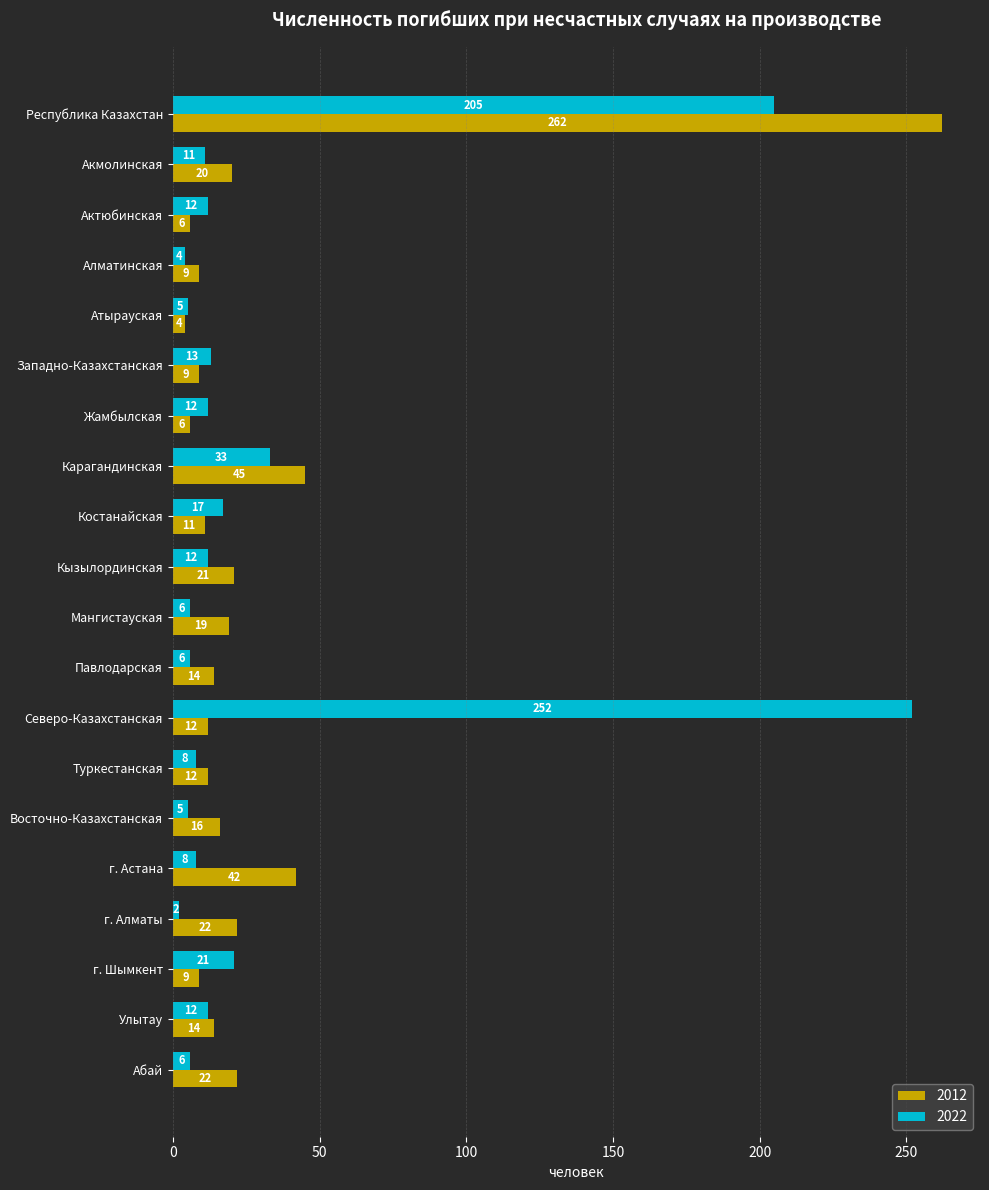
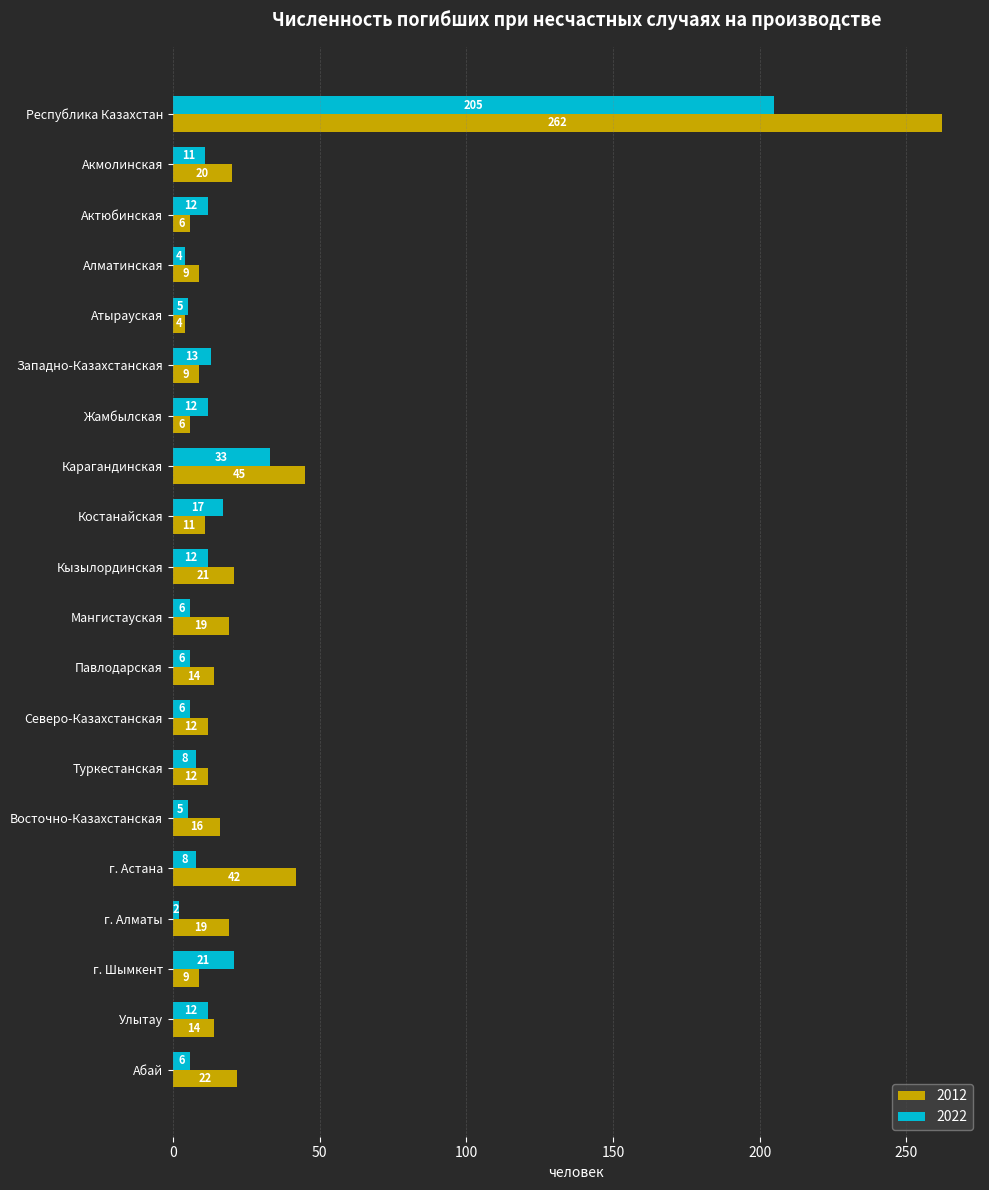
  {
    "2012": {
      "Республика Казахстан": 262,
      "Акмолинская": 20,
      "Актюбинская": 6,
      "Алматинская": 9,
      "Атырауская": 4,
      "Западно-Казахстанская": 9,
      "Жамбылская": 6,
      "Карагандинская": 45,
      "Костанайская": 11,
      "Кызылординская": 21,
      "Мангистауская": 19,
      "Павлодарская": 14,
      "Северо-Казахстанская": 12,
      "Туркестанская": 12,
      "Восточно-Казахстанская": 16,
      "г. Астана": 42,
-     "г. Алматы": 22,
+     "г. Алматы": 19,
      "г. Шымкент": 9,
      "Улытау": 14,
      "Абай": 22
    },
    "2022": {
      "Республика Казахстан": 205,
      "Акмолинская": 11,
      "Актюбинская": 12,
      "Алматинская": 4,
      "Атырауская": 5,
      "Западно-Казахстанская": 13,
      "Жамбылская": 12,
      "Карагандинская": 33,
      "Костанайская": 17,
      "Кызылординская": 12,
      "Мангистауская": 6,
      "Павлодарская": 6,
-     "Северо-Казахстанская": 252,
+     "Северо-Казахстанская": 6,
      "Туркестанская": 8,
      "Восточно-Казахстанская": 5,
      "г. Астана": 8,
      "г. Алматы": 2,
      "г. Шымкент": 21,
      "Улытау": 12,
      "Абай": 6
    }
  }
